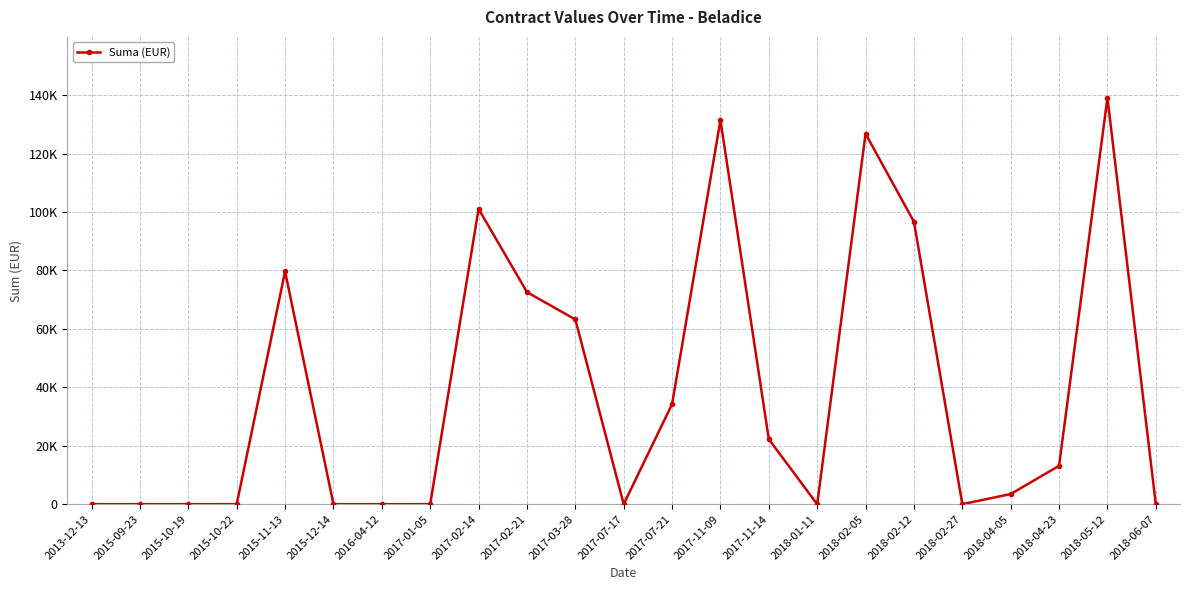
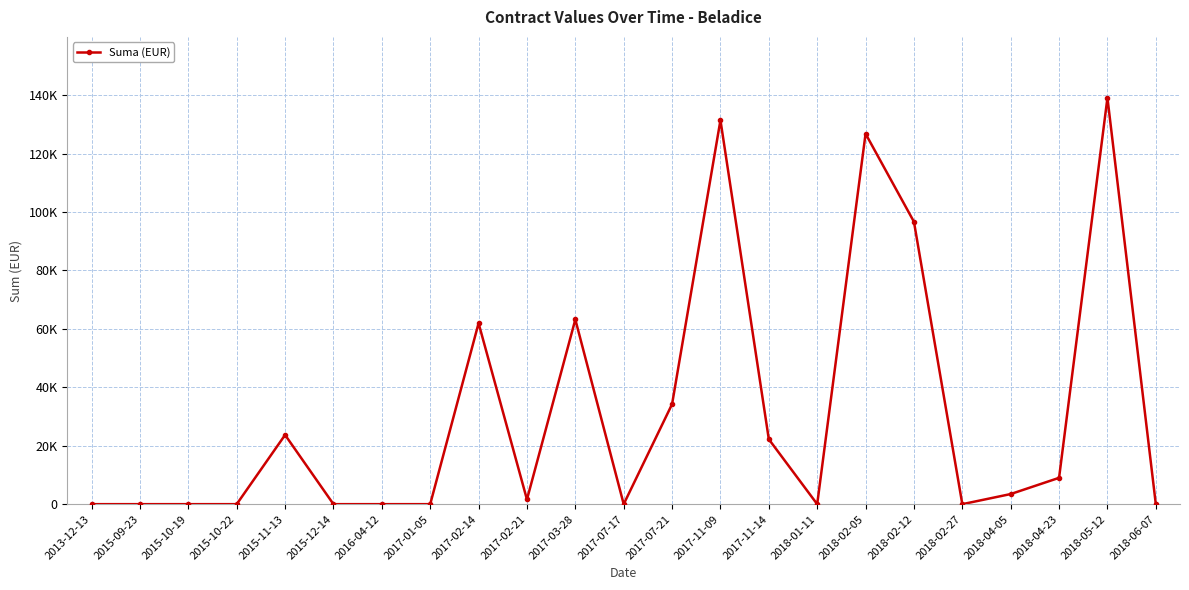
  {
    "2013-12-13": 0,
    "2015-09-23": 0,
    "2015-10-19": 0,
    "2015-10-22": 0,
-   "2015-11-13": 80000,
+   "2015-11-13": 24000,
    "2015-12-14": 0,
    "2016-04-12": 0,
    "2017-01-05": 0,
-   "2017-02-14": 101000,
-   "2017-02-21": 73000,
+   "2017-02-14": 62000,
+   "2017-02-21": 2000,
    "2017-03-28": 63000,
    "2017-07-17": 0,
    "2017-07-21": 34000,
    "2017-11-09": 131000,
    "2017-11-14": 22000,
    "2018-01-11": 0,
    "2018-02-05": 127000,
    "2018-02-12": 97000,
    "2018-02-27": 0,
    "2018-04-05": 3000,
-   "2018-04-23": 13000,
+   "2018-04-23": 9000,
    "2018-05-12": 139000,
    "2018-06-07": 0
  }
